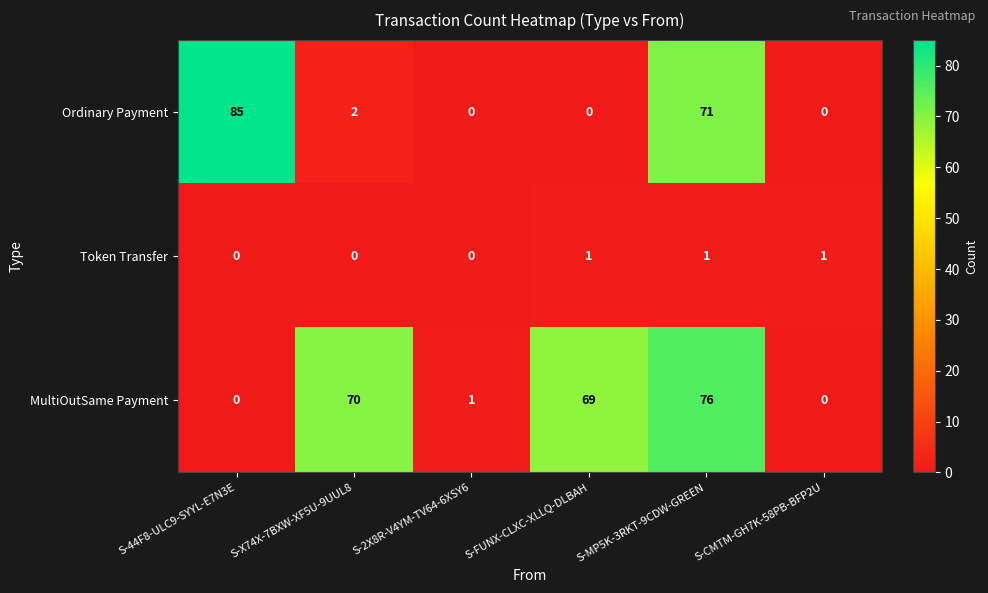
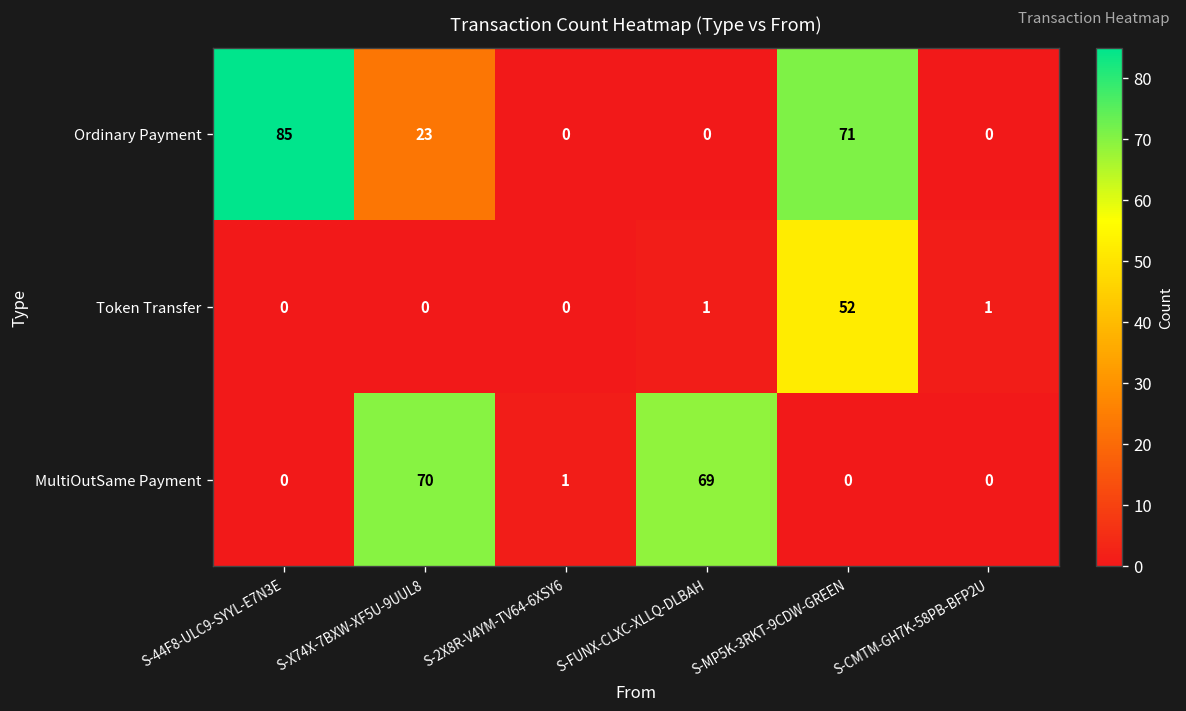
  {
    "Ordinary Payment": {
      "S-44F8-ULC9-SYYL-E7N3E": 85,
-     "S-X74X-7BXW-XF5U-9UUL8": 2,
+     "S-X74X-7BXW-XF5U-9UUL8": 23,
      "S-2X8R-V4YM-TV64-6XSY6": 0,
      "S-FUNX-CLXC-XLLQ-DLBAH": 0,
      "S-MP5K-3RKT-9CDW-GREEN": 71,
      "S-CMTM-GH7K-58PB-BFP2U": 0
    },
    "Token Transfer": {
      "S-44F8-ULC9-SYYL-E7N3E": 0,
      "S-X74X-7BXW-XF5U-9UUL8": 0,
      "S-2X8R-V4YM-TV64-6XSY6": 0,
      "S-FUNX-CLXC-XLLQ-DLBAH": 1,
-     "S-MP5K-3RKT-9CDW-GREEN": 1,
+     "S-MP5K-3RKT-9CDW-GREEN": 52,
      "S-CMTM-GH7K-58PB-BFP2U": 1
    },
    "MultiOutSame Payment": {
      "S-44F8-ULC9-SYYL-E7N3E": 0,
      "S-X74X-7BXW-XF5U-9UUL8": 70,
      "S-2X8R-V4YM-TV64-6XSY6": 1,
      "S-FUNX-CLXC-XLLQ-DLBAH": 69,
-     "S-MP5K-3RKT-9CDW-GREEN": 76,
+     "S-MP5K-3RKT-9CDW-GREEN": 0,
      "S-CMTM-GH7K-58PB-BFP2U": 0
    }
  }
